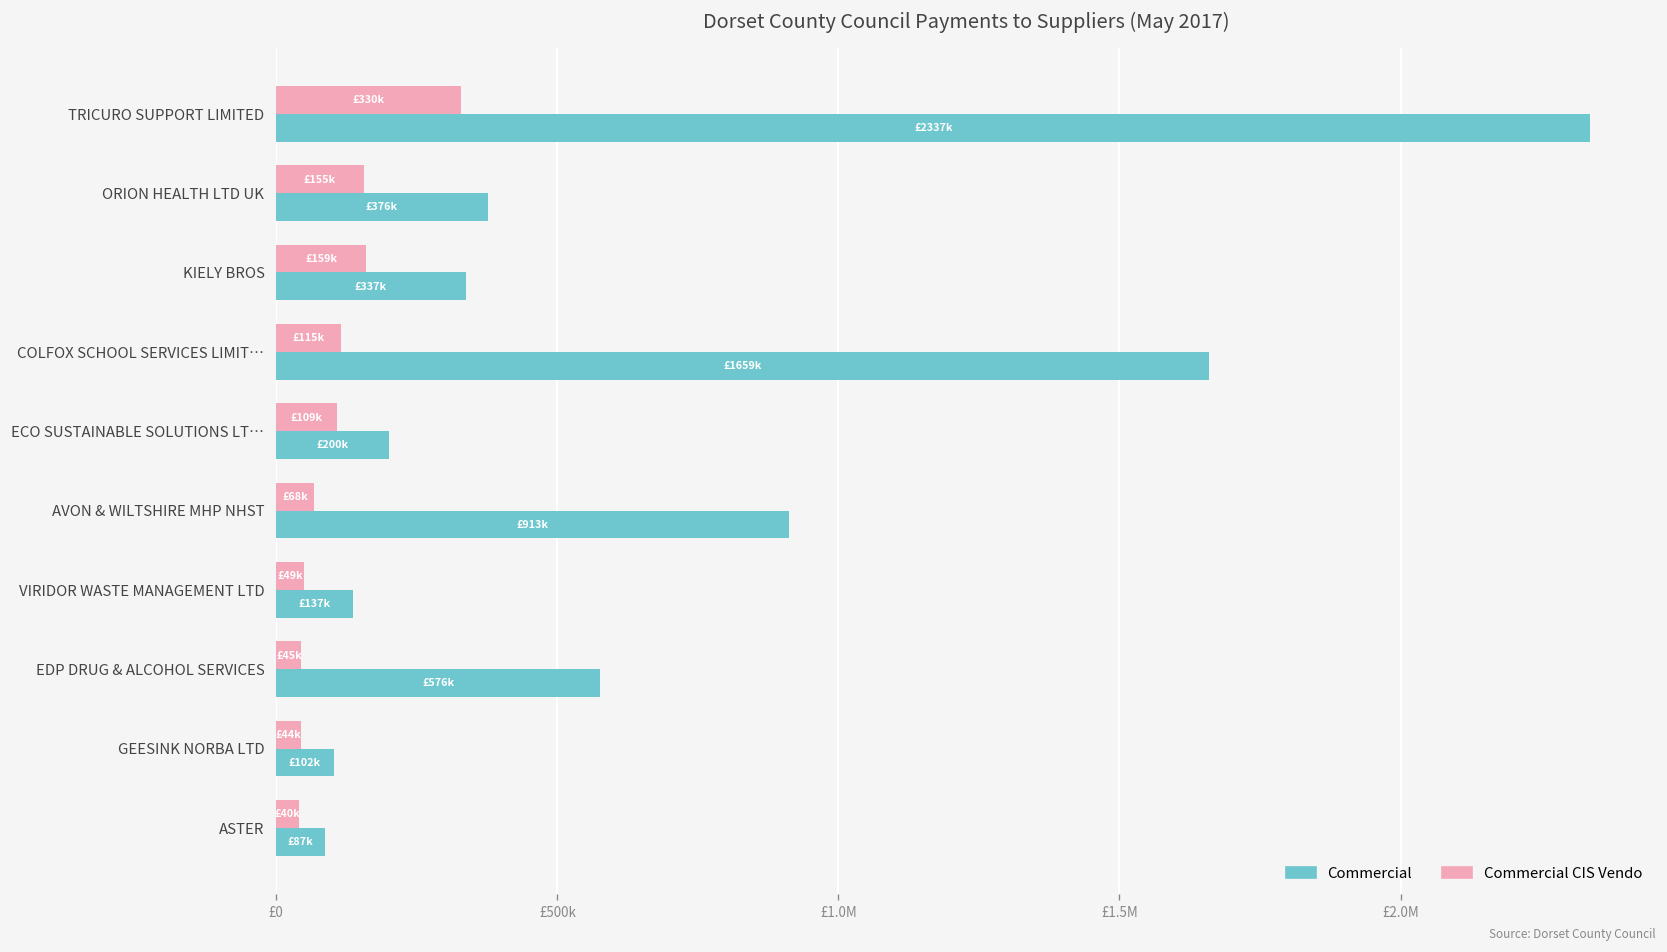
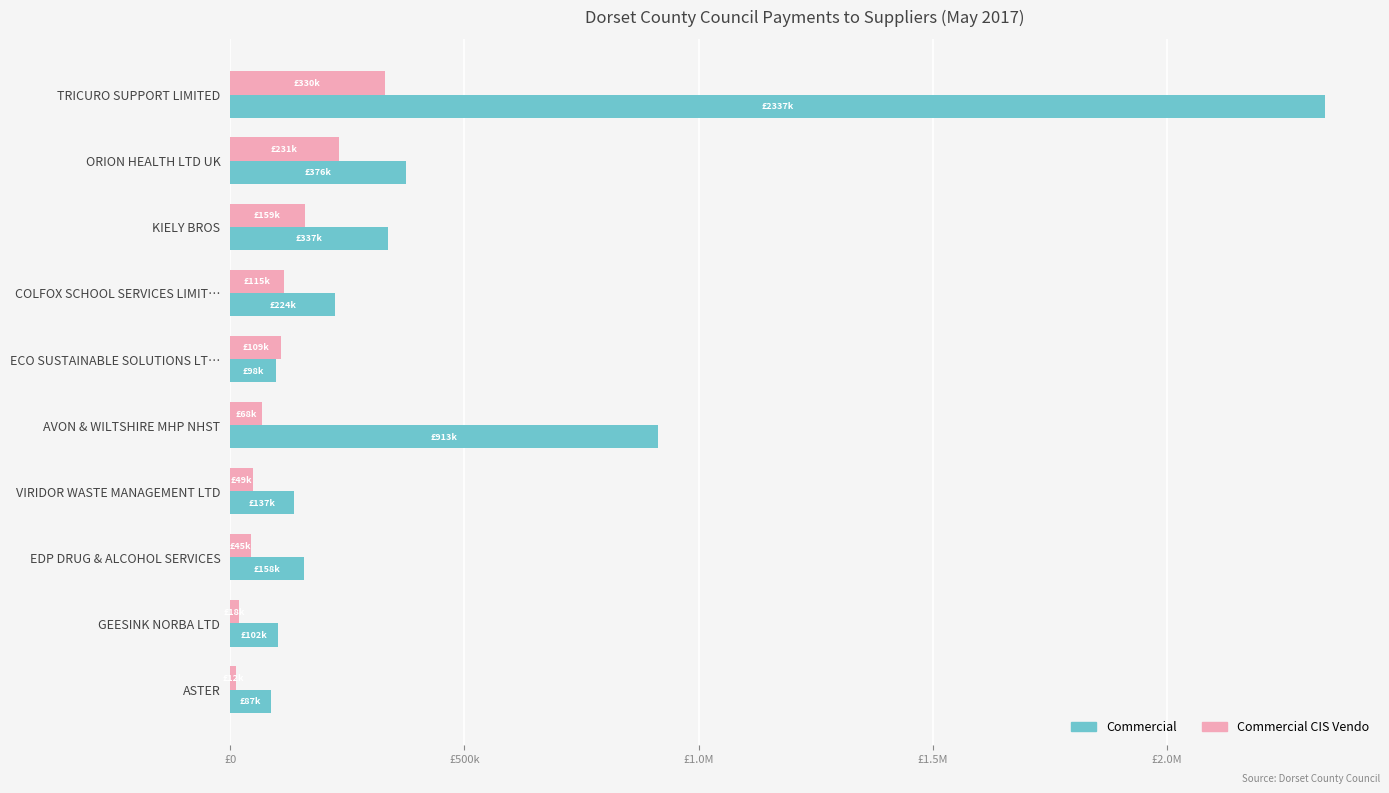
  {
    "Commercial": {
      "TRICURO SUPPORT LIMITED": "£2337k",
      "ORION HEALTH LTD UK": "£376k",
      "KIELY BROS": "£337k",
-     "COLFOX SCHOOL SERVICES LIMIT…": "£1659k",
-     "ECO SUSTAINABLE SOLUTIONS LT…": "£200k",
+     "COLFOX SCHOOL SERVICES LIMIT…": "£224k",
+     "ECO SUSTAINABLE SOLUTIONS LT…": "£98k",
      "AVON & WILTSHIRE MHP NHST": "£913k",
      "VIRIDOR WASTE MANAGEMENT LTD": "£137k",
-     "EDP DRUG & ALCOHOL SERVICES": "£576k",
+     "EDP DRUG & ALCOHOL SERVICES": "£158k",
      "GEESINK NORBA LTD": "£102k",
      "ASTER": "£87k"
    },
    "Commercial CIS Vendo": {
      "TRICURO SUPPORT LIMITED": "£330k",
-     "ORION HEALTH LTD UK": "£155k",
+     "ORION HEALTH LTD UK": "£231k",
      "KIELY BROS": "£159k",
      "COLFOX SCHOOL SERVICES LIMIT…": "£115k",
      "ECO SUSTAINABLE SOLUTIONS LT…": "£109k",
      "AVON & WILTSHIRE MHP NHST": "£68k",
      "VIRIDOR WASTE MANAGEMENT LTD": "£49k",
      "EDP DRUG & ALCOHOL SERVICES": "£45k",
-     "GEESINK NORBA LTD": "£40000",
-     "ASTER": "£40000"
+     "GEESINK NORBA LTD": "£20000",
+     "ASTER": "£10000"
    }
  }
